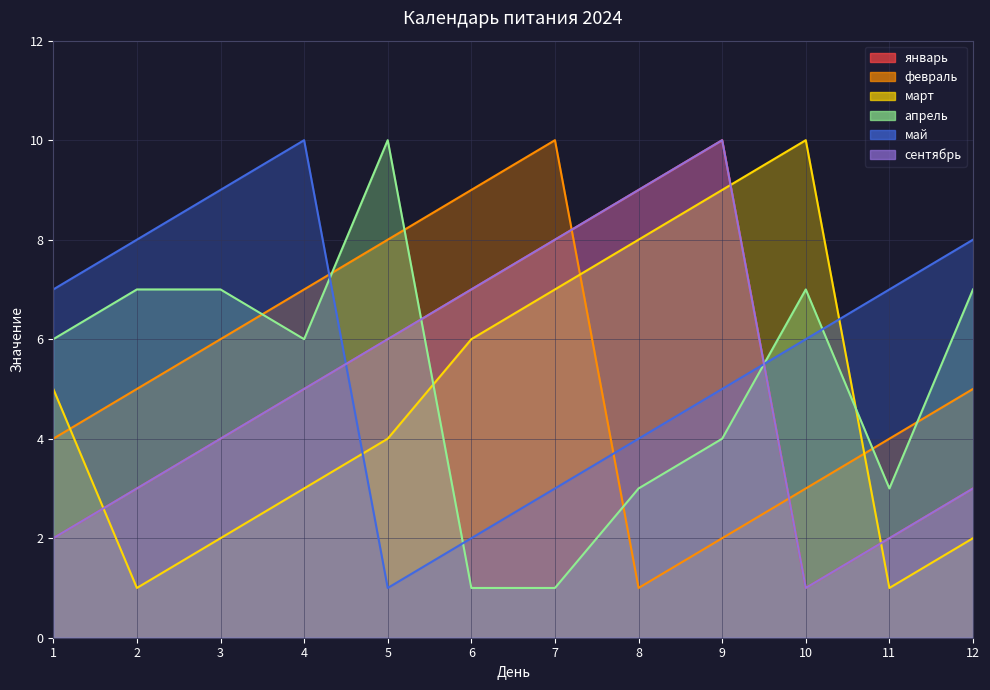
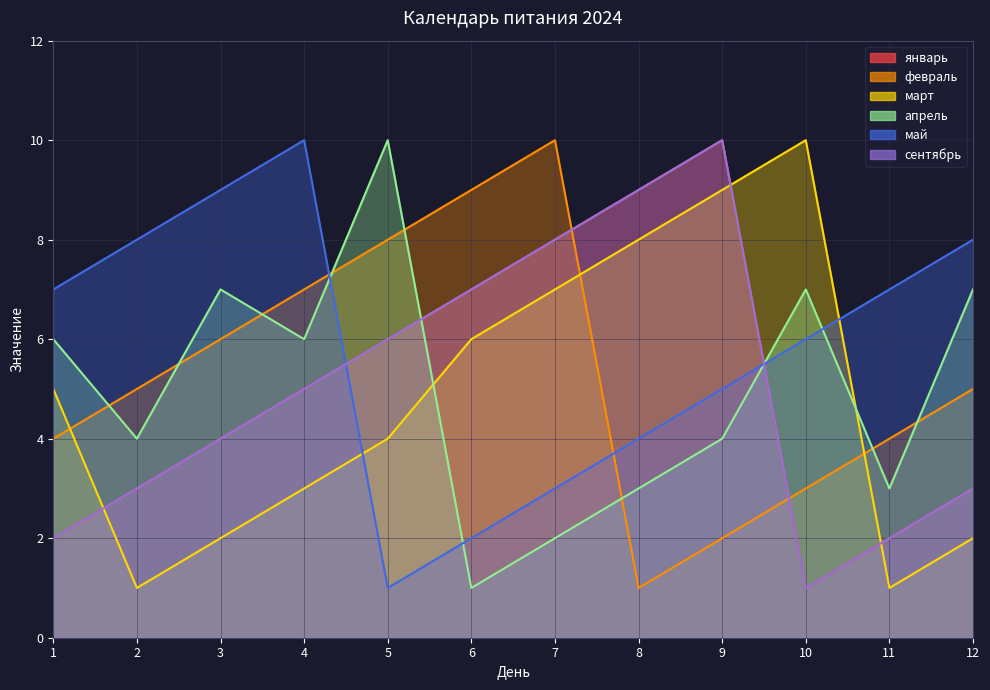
  {
    "апрель": {
      "1": 6,
-     "2": 7,
+     "2": 4,
      "3": 7,
      "4": 6,
      "5": 10,
      "6": 1,
-     "7": 1,
+     "7": 2,
      "8": 3,
      "9": 4,
      "10": 7,
      "11": 3,
      "12": 7
    }
  }
